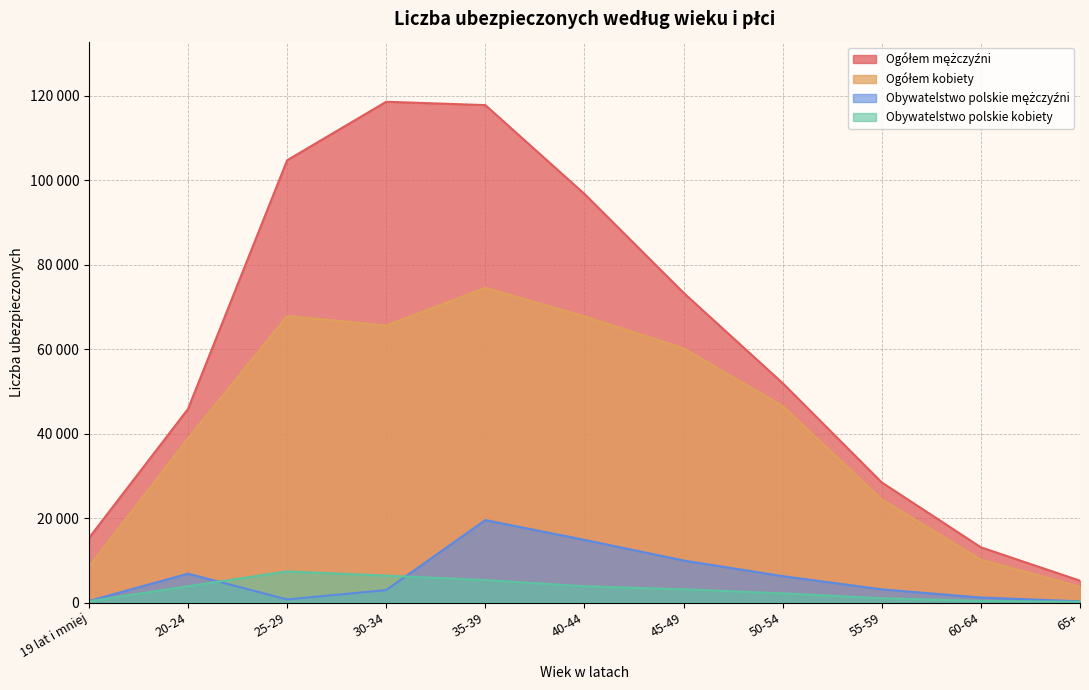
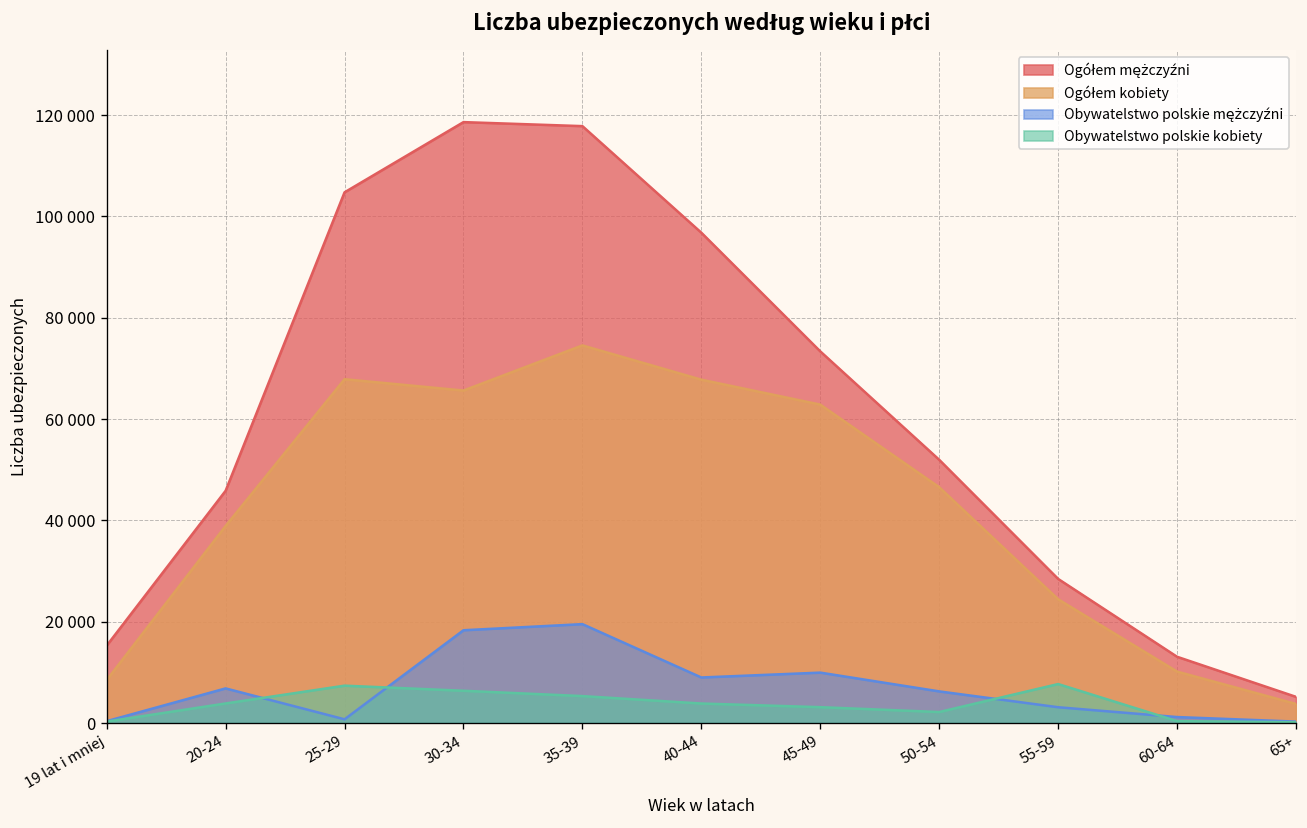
  {
    "Ogółem mężczyźni": {
      "19 lat i mniej": 15000,
      "20-24": 46000,
      "25-29": 105000,
      "30-34": 119000,
      "35-39": 118000,
      "40-44": 97000,
      "45-49": 73000,
      "50-54": 52000,
      "55-59": 28000,
      "60-64": 13000,
      "65+": 5000
    },
    "Ogółem kobiety": {
      "19 lat i mniej": 8000,
      "20-24": 39000,
      "25-29": 68000,
      "30-34": 66000,
      "35-39": 75000,
      "40-44": 68000,
-     "45-49": 60000,
+     "45-49": 63000,
      "50-54": 47000,
      "55-59": 24000,
      "60-64": 10000,
      "65+": 4000
    },
    "Obywatelstwo polskie mężczyźni": {
      "20-24": 7000,
      "25-29": 1000,
-     "30-34": 3000,
+     "30-34": 18000,
      "35-39": 20000,
-     "40-44": 15000,
+     "40-44": 9000,
      "45-49": 10000,
      "50-54": 6000,
      "55-59": 3000,
      "60-64": 1000
    },
    "Obywatelstwo polskie kobiety": {
      "20-24": 4000,
      "25-29": 7000,
      "30-34": 6000,
      "35-39": 5000,
      "40-44": 4000,
      "45-49": 3000,
      "50-54": 2000,
-     "55-59": 1000,
+     "55-59": 8000,
      "60-64": 0
    }
  }
